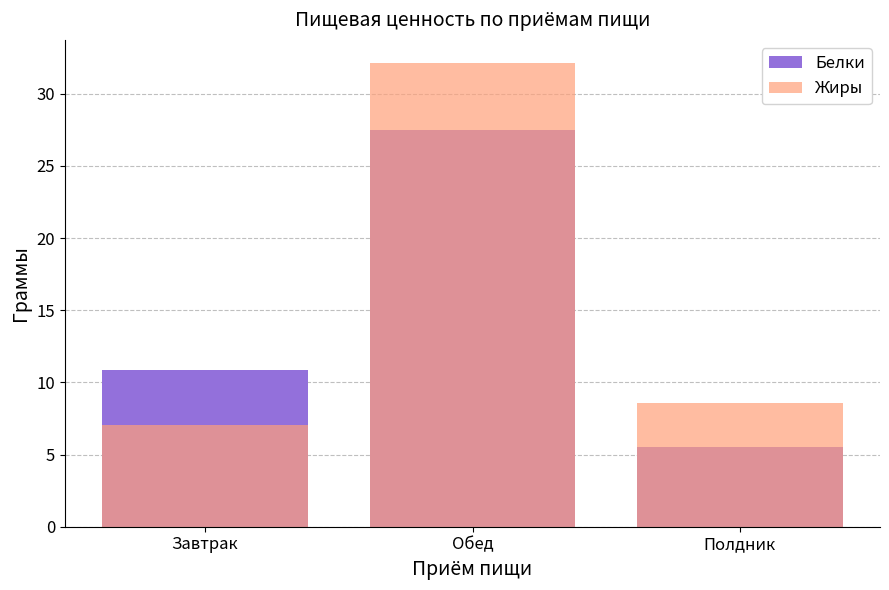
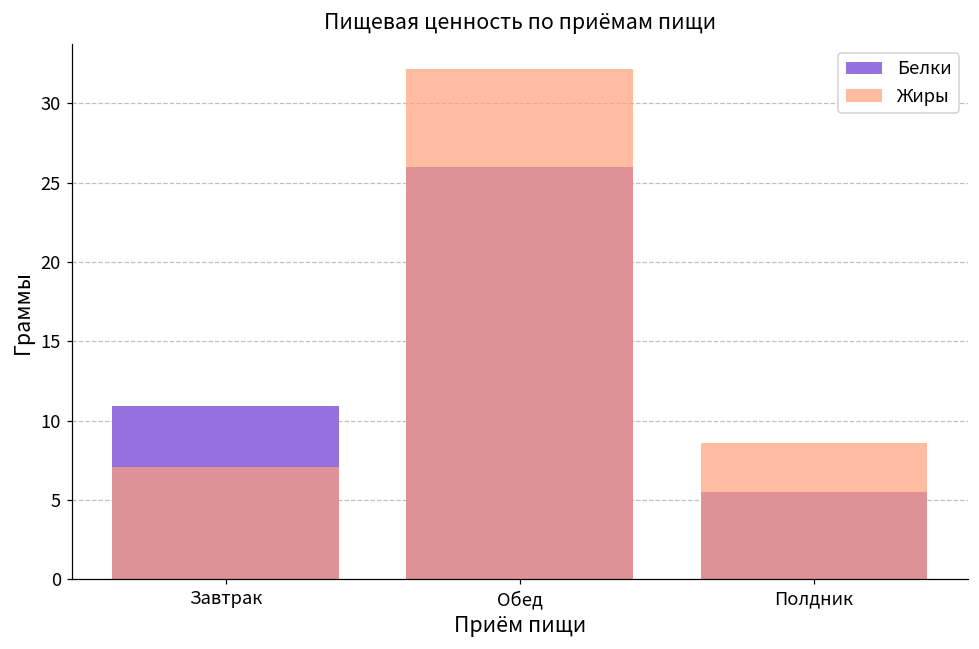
  {
    "Белки": {
      "Завтрак": 10.9,
-     "Обед": 27.5
+     "Обед": 26.0
    },
    "Жиры": {
      "Обед": 32.1,
      "Полдник": 8.6
    }
  }
